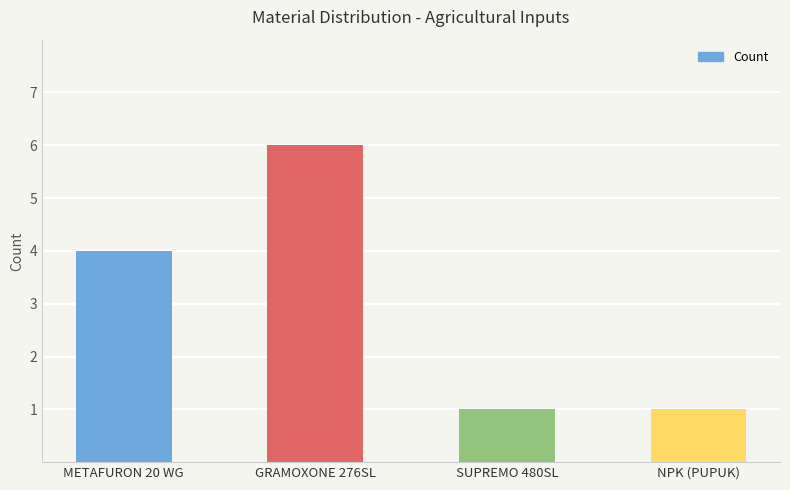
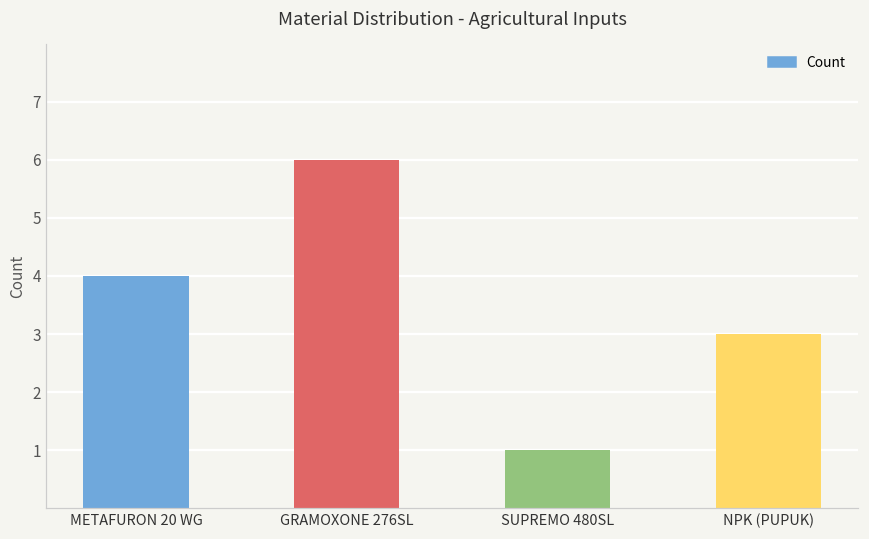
  {
    "METAFURON 20 WG": 4,
    "GRAMOXONE 276SL": 6,
    "SUPREMO 480SL": 1,
-   "NPK (PUPUK)": 1
+   "NPK (PUPUK)": 3
  }
